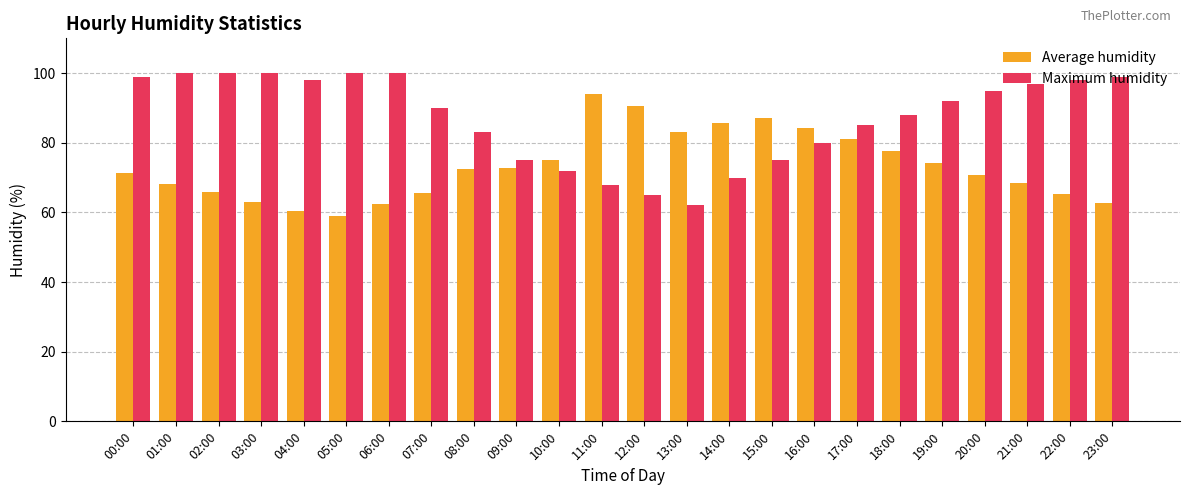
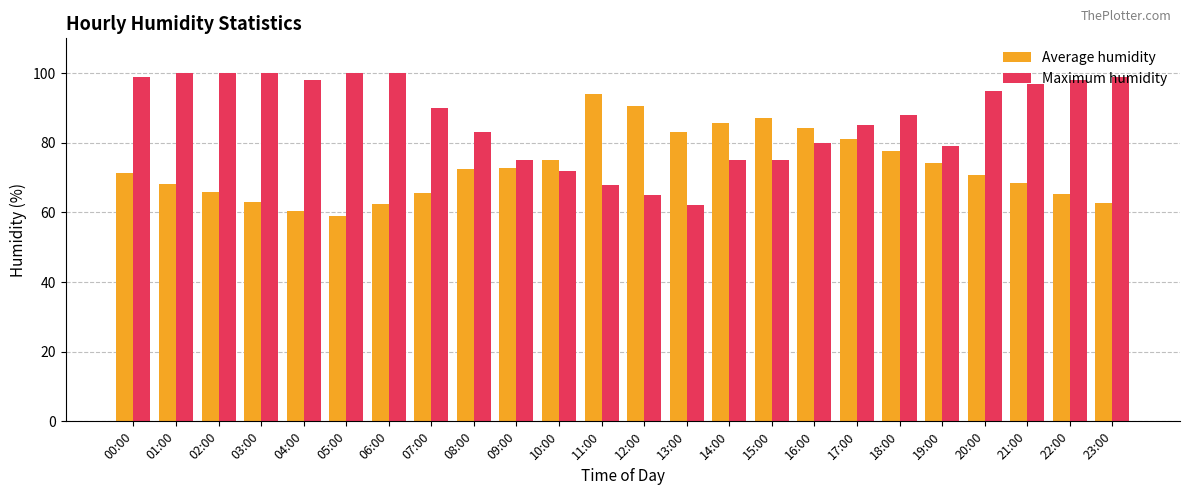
  {
    "Average humidity": {
      "00:00": 71,
      "01:00": 68,
      "02:00": 66,
      "03:00": 63,
      "04:00": 61,
      "05:00": 59,
      "06:00": 62,
      "07:00": 66,
      "08:00": 73,
      "09:00": 73,
      "10:00": 75,
      "11:00": 94,
      "12:00": 91,
      "13:00": 83,
      "14:00": 86,
      "15:00": 87,
      "16:00": 84,
      "17:00": 81,
      "18:00": 78,
      "19:00": 74,
      "20:00": 71,
      "21:00": 69,
      "22:00": 65,
      "23:00": 63
    },
    "Maximum humidity": {
      "00:00": 99,
      "01:00": 100,
      "02:00": 100,
      "03:00": 100,
      "04:00": 98,
      "05:00": 100,
      "06:00": 100,
      "07:00": 90,
      "08:00": 83,
      "09:00": 75,
      "10:00": 72,
      "11:00": 68,
      "12:00": 65,
      "13:00": 62,
-     "14:00": 70,
+     "14:00": 75,
      "15:00": 75,
      "16:00": 80,
      "17:00": 85,
      "18:00": 88,
-     "19:00": 92,
+     "19:00": 79,
      "20:00": 95,
      "21:00": 97,
      "22:00": 98,
      "23:00": 99
    }
  }
